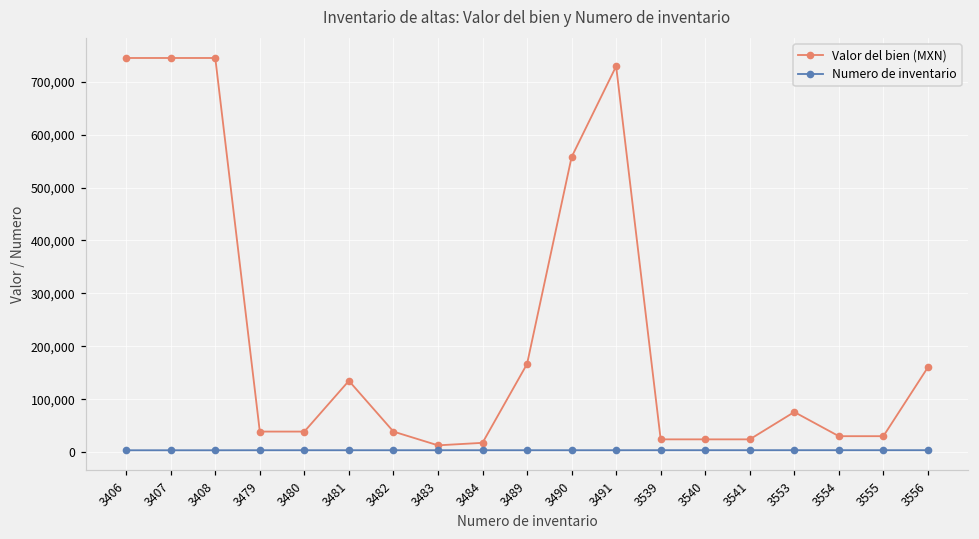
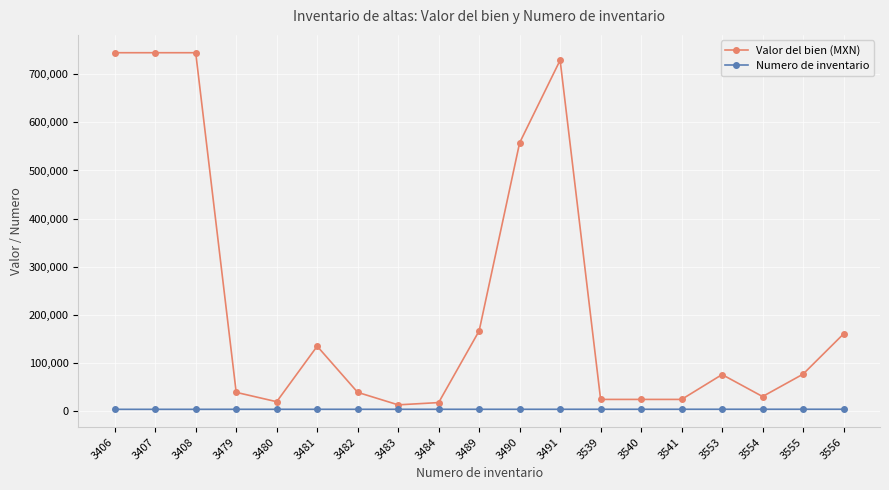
  {
    "Valor del bien (MXN)": {
      "3406": "740,000",
      "3407": "740,000",
      "3408": "740,000",
      "3479": "40,000",
-     "3480": "40,000",
+     "3480": "20,000",
      "3481": "130,000",
      "3482": "40,000",
      "3483": "10,000",
      "3484": "20,000",
      "3489": "170,000",
      "3490": "560,000",
      "3491": "730,000",
      "3539": "20,000",
      "3540": "20,000",
      "3541": "20,000",
      "3553": "80,000",
      "3554": "30,000",
-     "3555": "30,000",
+     "3555": "80,000",
      "3556": "160,000"
    },
    "Numero de inventario": {
      "3406": "0",
      "3407": "0",
      "3408": "0",
      "3479": "0",
      "3480": "0",
      "3481": "0",
      "3482": "0",
      "3483": "0",
      "3484": "0",
      "3489": "0",
      "3490": "0",
      "3491": "0",
      "3539": "0",
      "3540": "0",
      "3541": "0",
      "3553": "0",
      "3554": "0",
      "3555": "0",
      "3556": "0"
    }
  }
